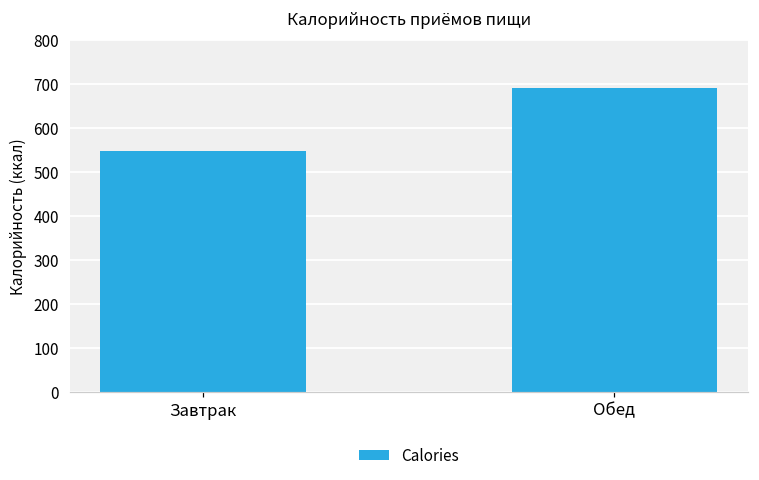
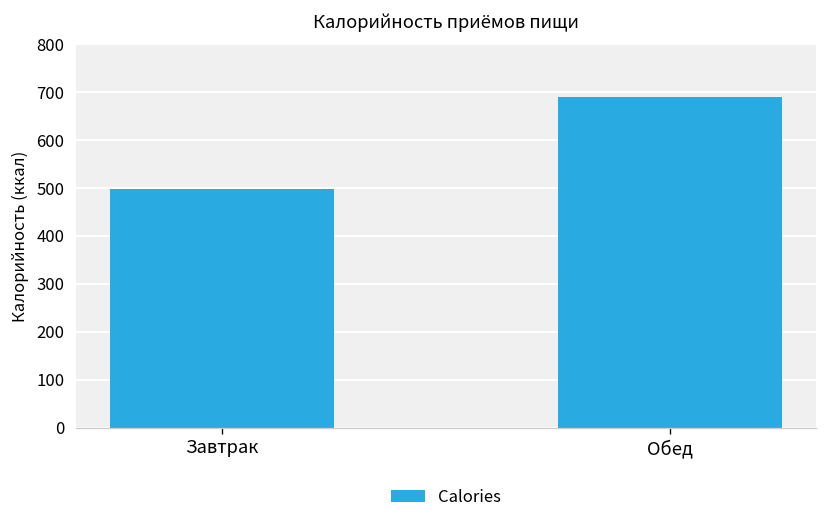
  {
-   "Завтрак": 550,
+   "Завтрак": 500,
    "Обед": 690
  }
